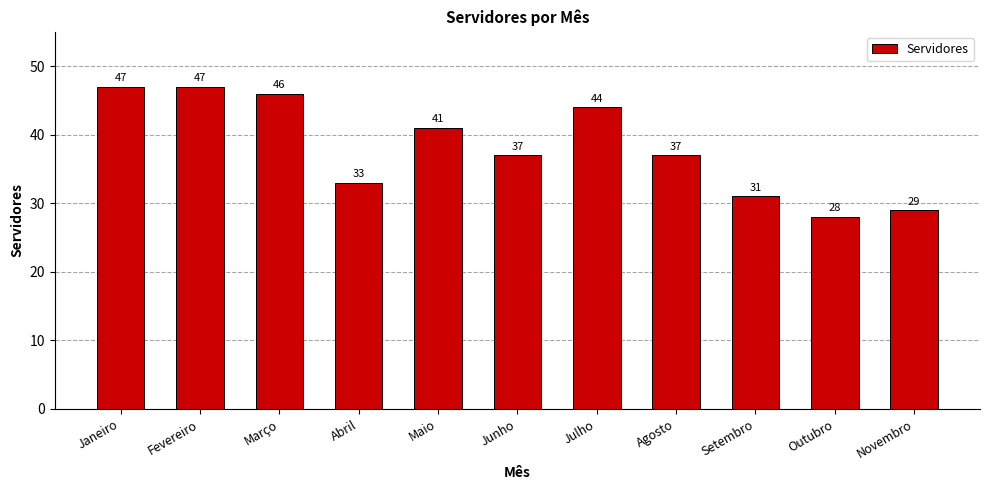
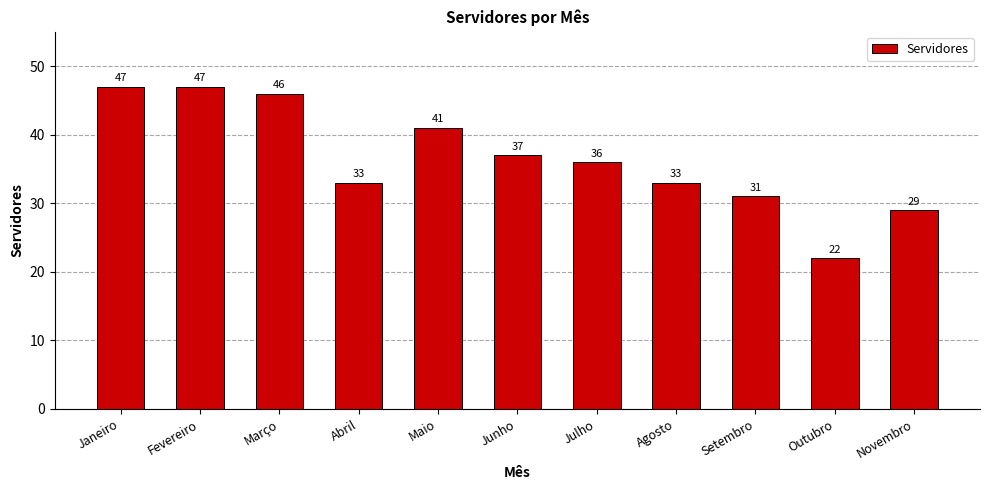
  {
    "Janeiro": 47,
    "Fevereiro": 47,
    "Março": 46,
    "Abril": 33,
    "Maio": 41,
    "Junho": 37,
-   "Julho": 44,
-   "Agosto": 37,
+   "Julho": 36,
+   "Agosto": 33,
    "Setembro": 31,
-   "Outubro": 28,
+   "Outubro": 22,
    "Novembro": 29
  }
